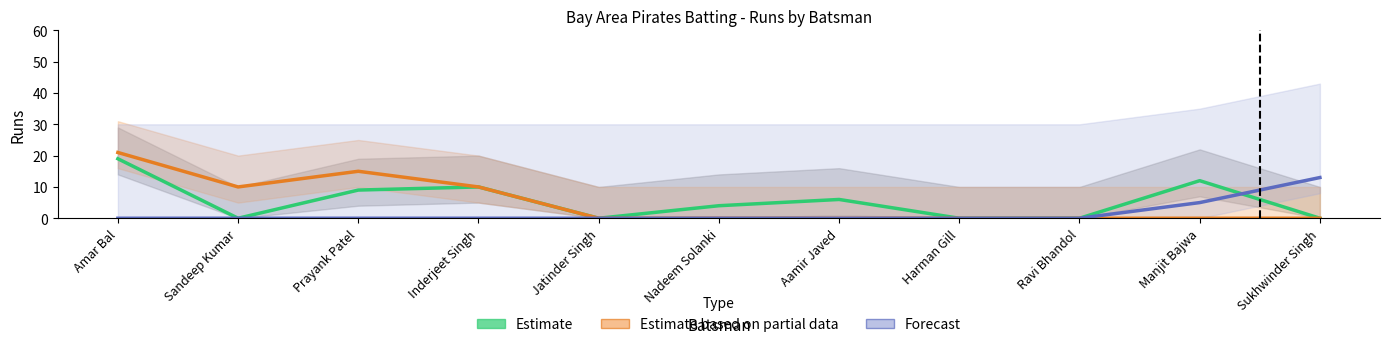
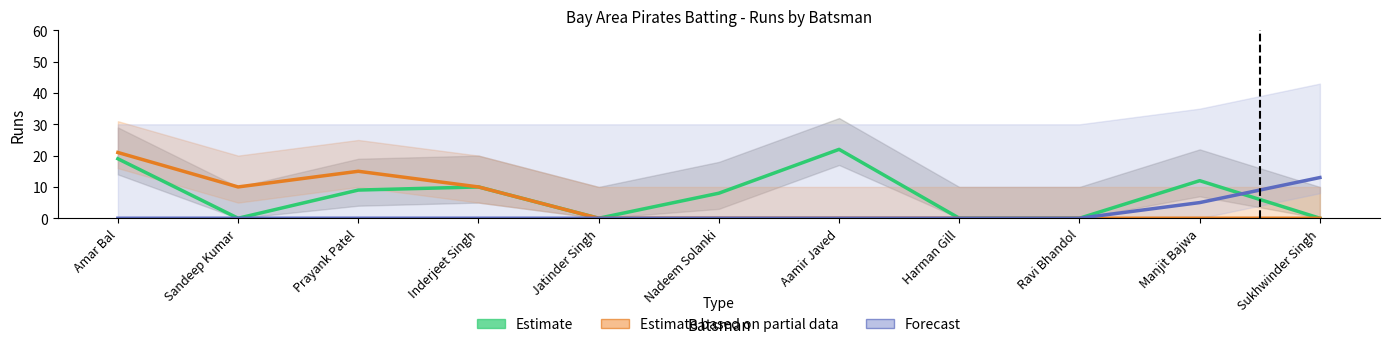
  {
    "Estimate": {
      "Amar Bal": 19,
      "Prayank Patel": 9,
-     "Nadeem Solanki": 4,
-     "Aamir Javed": 6,
+     "Nadeem Solanki": 8,
+     "Aamir Javed": 22,
      "Manjit Bajwa": 12
    }
  }
